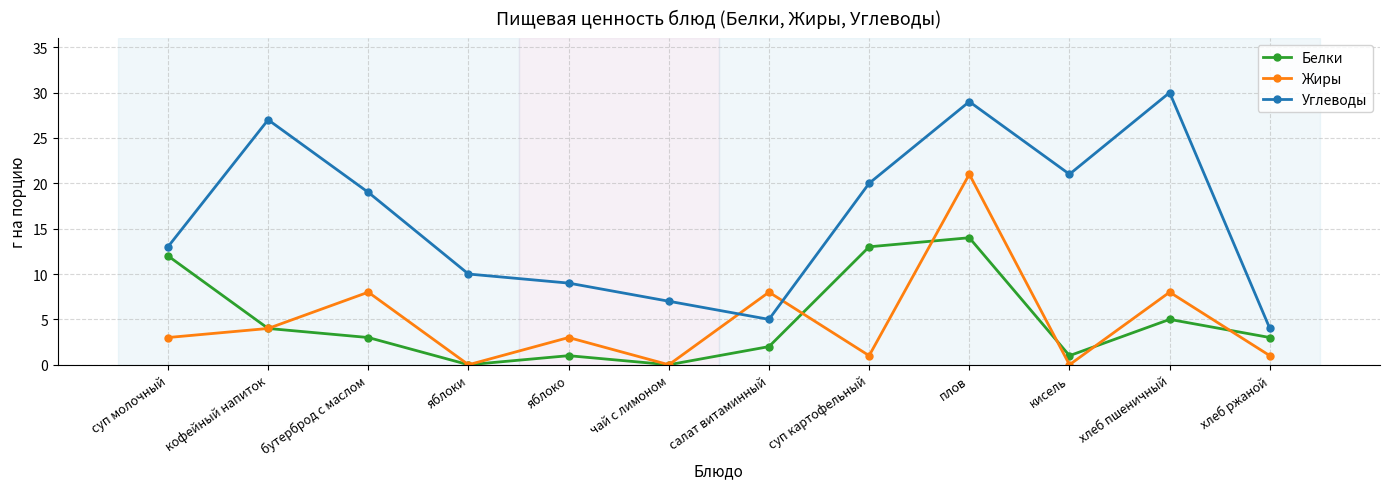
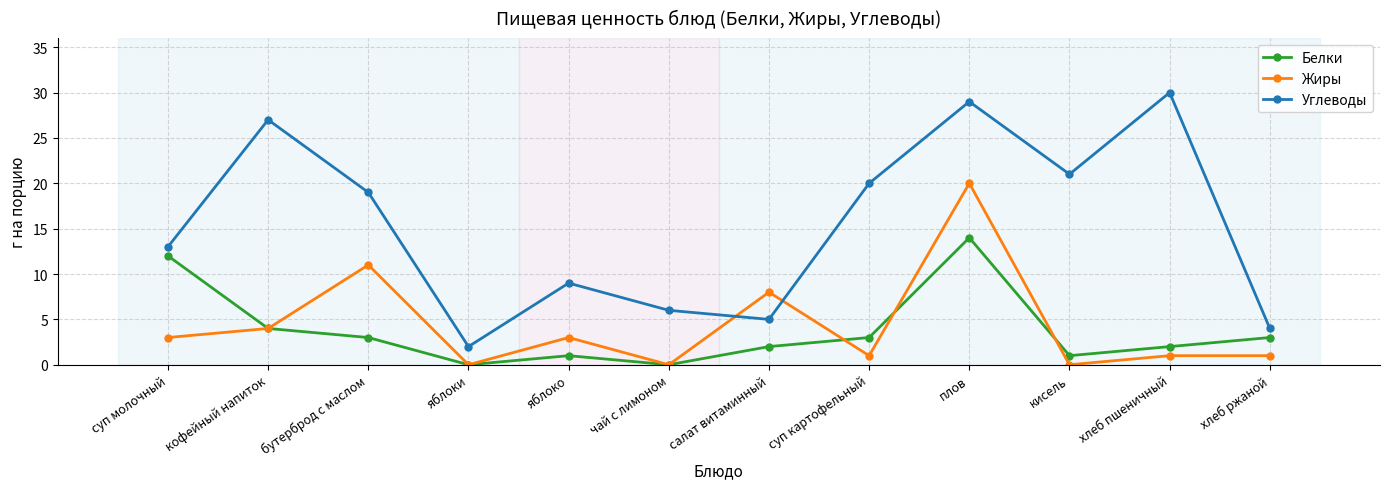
  {
    "Белки": {
      "суп молочный": 12,
      "бутерброд с маслом": 3,
      "яблоко": 1,
      "салат витаминный": 2,
-     "суп картофельный": 13,
+     "суп картофельный": 3,
      "плов": 14,
      "кисель": 1,
-     "хлеб пшеничный": 5,
+     "хлеб пшеничный": 2,
      "хлеб ржаной": 3
    },
    "Жиры": {
      "суп молочный": 3,
-     "бутерброд с маслом": 8,
+     "бутерброд с маслом": 11,
      "яблоко": 3,
      "салат витаминный": 8,
      "суп картофельный": 1,
-     "плов": 21,
+     "плов": 20,
      "кисель": 0,
-     "хлеб пшеничный": 8,
+     "хлеб пшеничный": 1,
      "хлеб ржаной": 1
    },
    "Углеводы": {
      "суп молочный": 13,
      "кофейный напиток": 27,
      "бутерброд с маслом": 19,
-     "яблоки": 10,
+     "яблоки": 2,
      "яблоко": 9,
-     "чай с лимоном": 7,
+     "чай с лимоном": 6,
      "салат витаминный": 5,
      "суп картофельный": 20,
      "плов": 29,
      "кисель": 21,
      "хлеб пшеничный": 30,
      "хлеб ржаной": 4
    }
  }
